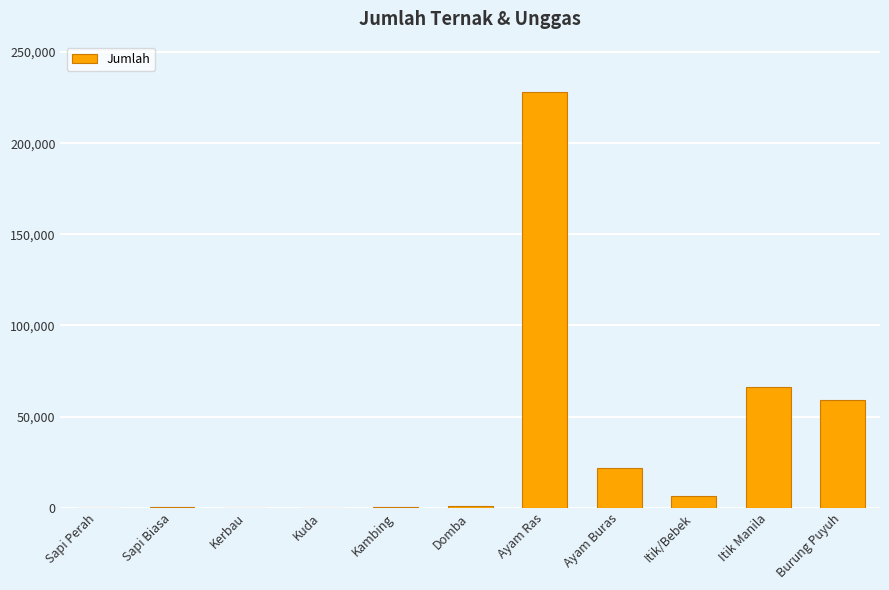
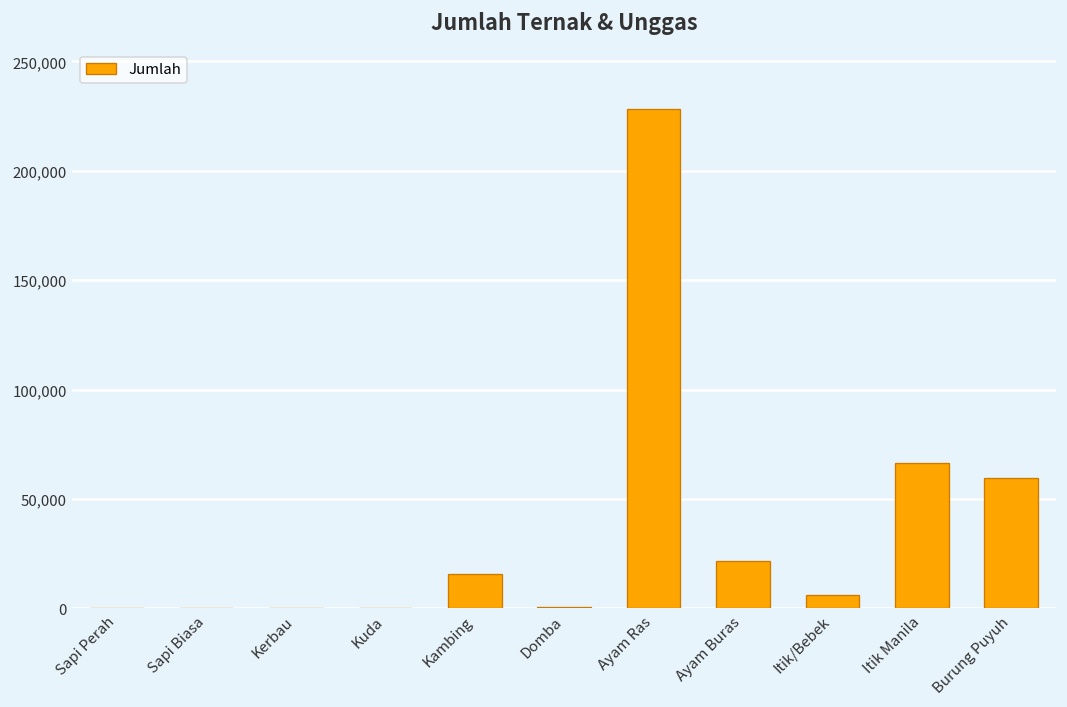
  {
-   "Kambing": "0",
+   "Kambing": "16,000",
    "Ayam Ras": "228,000",
    "Ayam Buras": "22,000",
    "Itik/Bebek": "6,000",
    "Itik Manila": "66,000",
    "Burung Puyuh": "59,000"
  }
